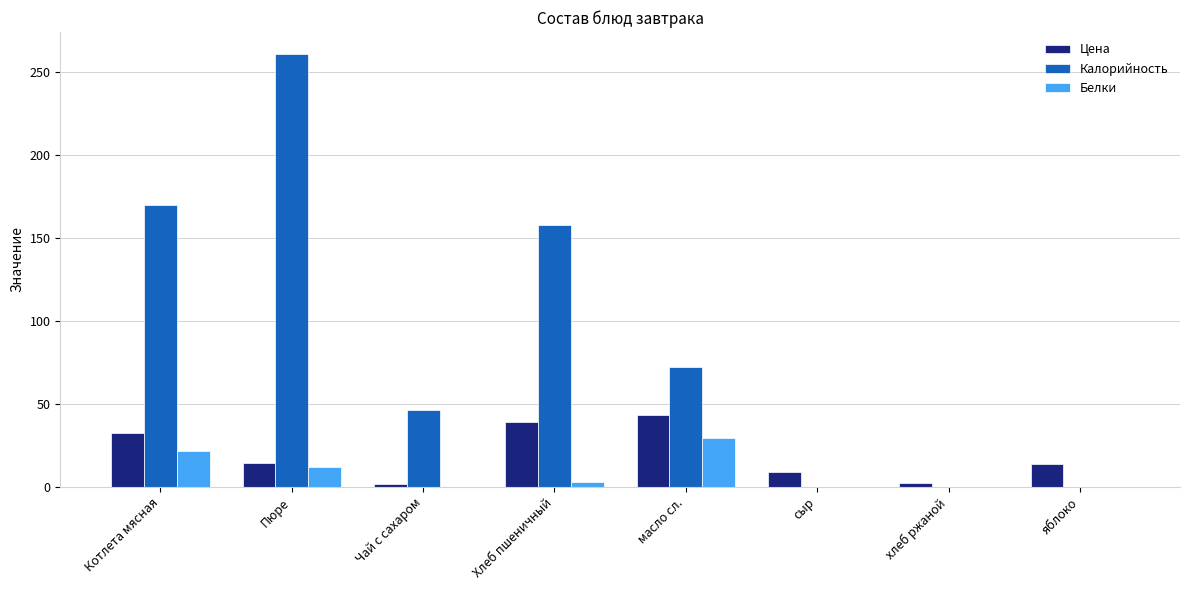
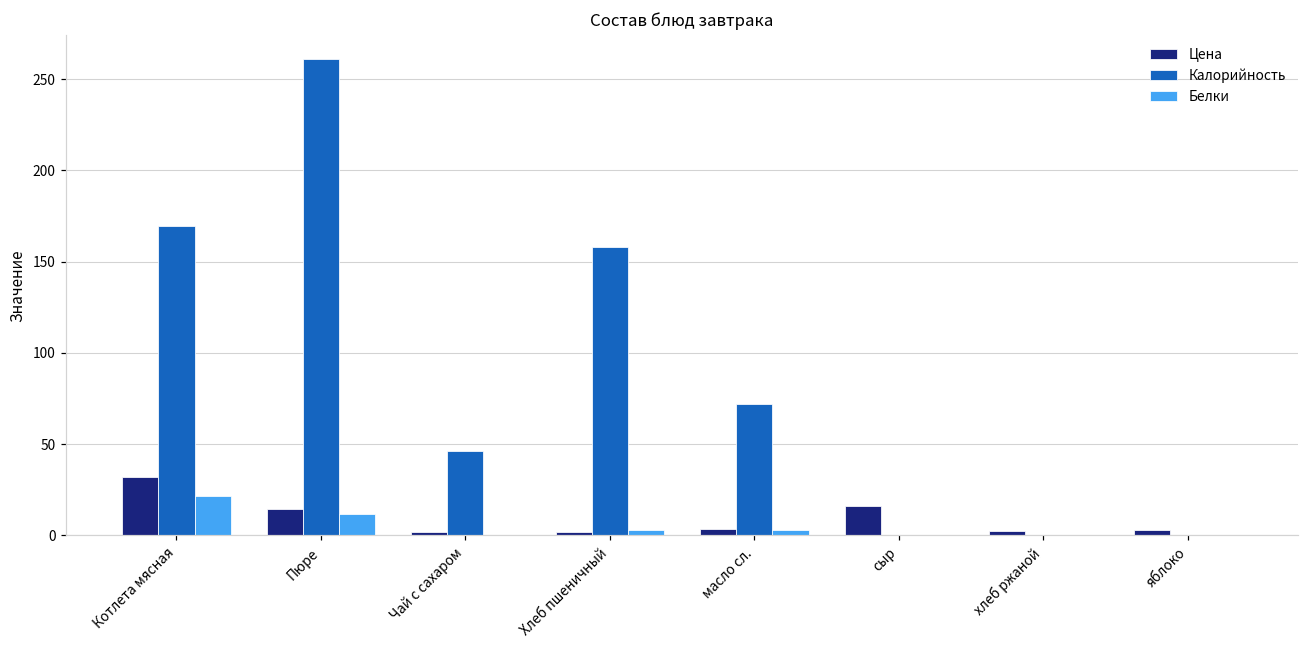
  {
    "Цена": {
      "Котлета мясная": 32,
      "Пюре": 14,
      "Чай с сахаром": 2,
-     "Хлеб пшеничный": 39,
-     "масло сл.": 43,
-     "сыр": 9,
+     "Хлеб пшеничный": 2,
+     "масло сл.": 4,
+     "сыр": 16,
      "хлеб ржаной": 2,
-     "яблоко": 14
+     "яблоко": 3
    },
    "Калорийность": {
      "Котлета мясная": 170,
      "Пюре": 261,
      "Чай с сахаром": 46,
      "Хлеб пшеничный": 158,
      "масло сл.": 72,
      "сыр": 0,
      "хлеб ржаной": 0,
      "яблоко": 0
    },
    "Белки": {
      "Котлета мясная": 22,
      "Пюре": 12,
      "Чай с сахаром": 0,
      "Хлеб пшеничный": 3,
-     "масло сл.": 29,
+     "масло сл.": 3,
      "сыр": 0,
      "хлеб ржаной": 0,
      "яблоко": 0
    }
  }
